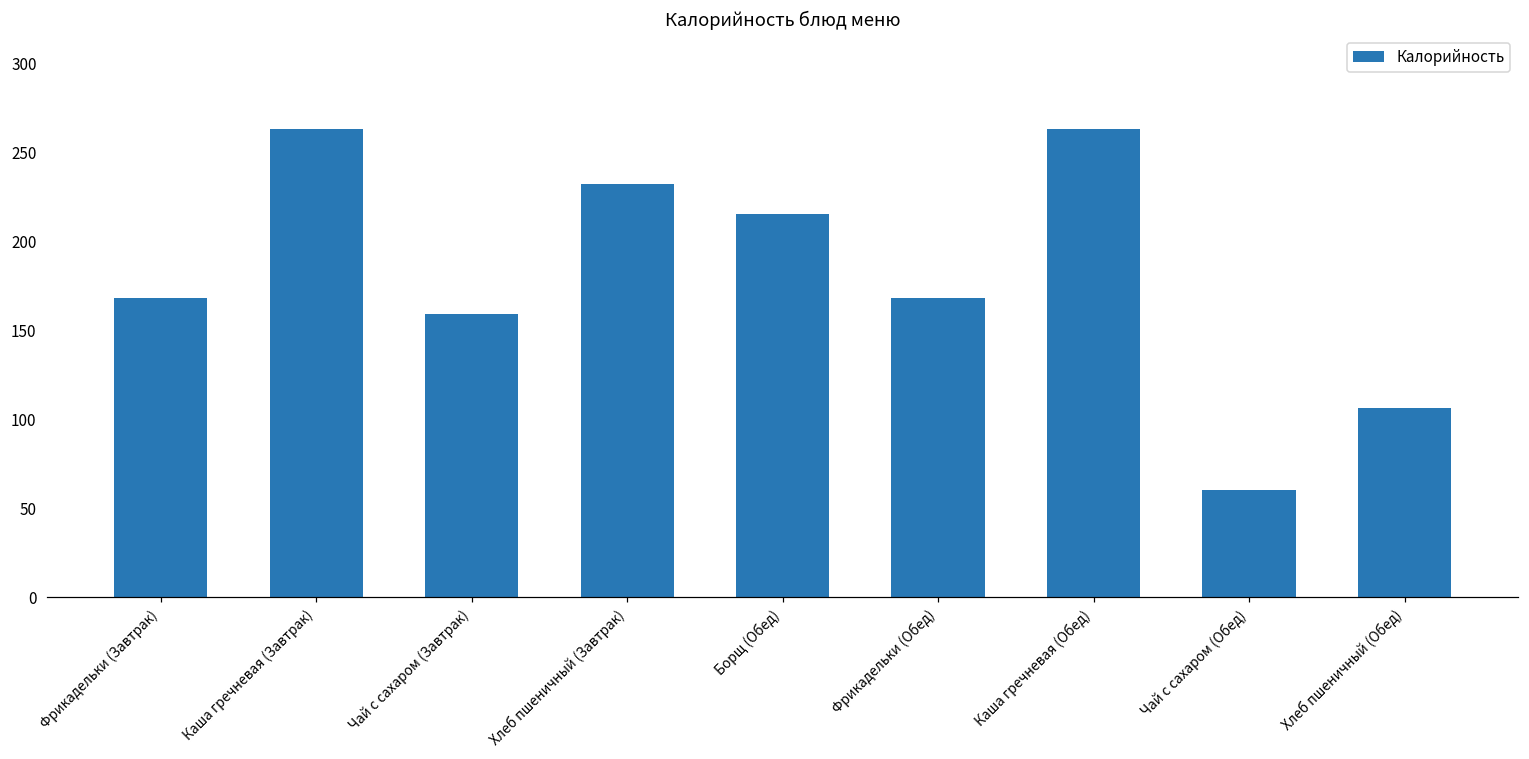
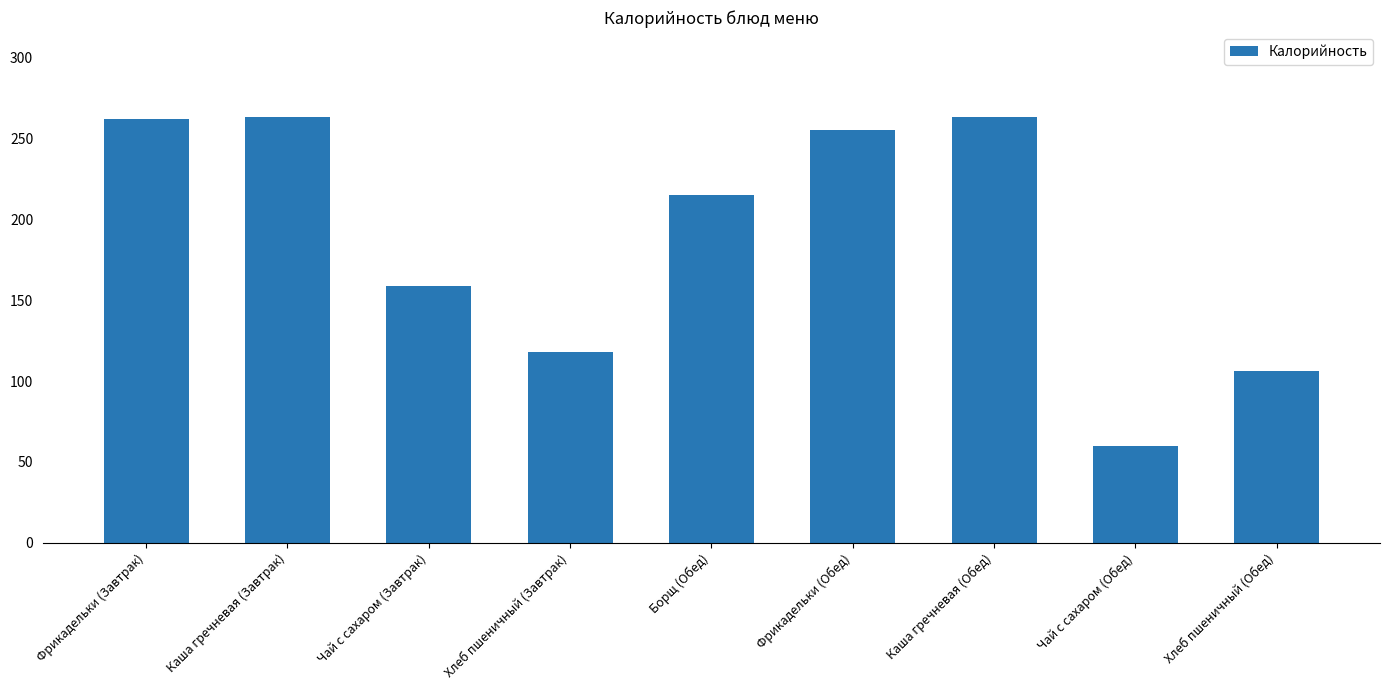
  {
-   "Фрикадельки (Завтрак)": 168,
+   "Фрикадельки (Завтрак)": 262,
    "Каша гречневая (Завтрак)": 263,
    "Чай с сахаром (Завтрак)": 159,
-   "Хлеб пшеничный (Завтрак)": 232,
+   "Хлеб пшеничный (Завтрак)": 118,
    "Борщ (Обед)": 215,
-   "Фрикадельки (Обед)": 168,
+   "Фрикадельки (Обед)": 255,
    "Каша гречневая (Обед)": 263,
    "Чай с сахаром (Обед)": 60,
    "Хлеб пшеничный (Обед)": 106
  }
